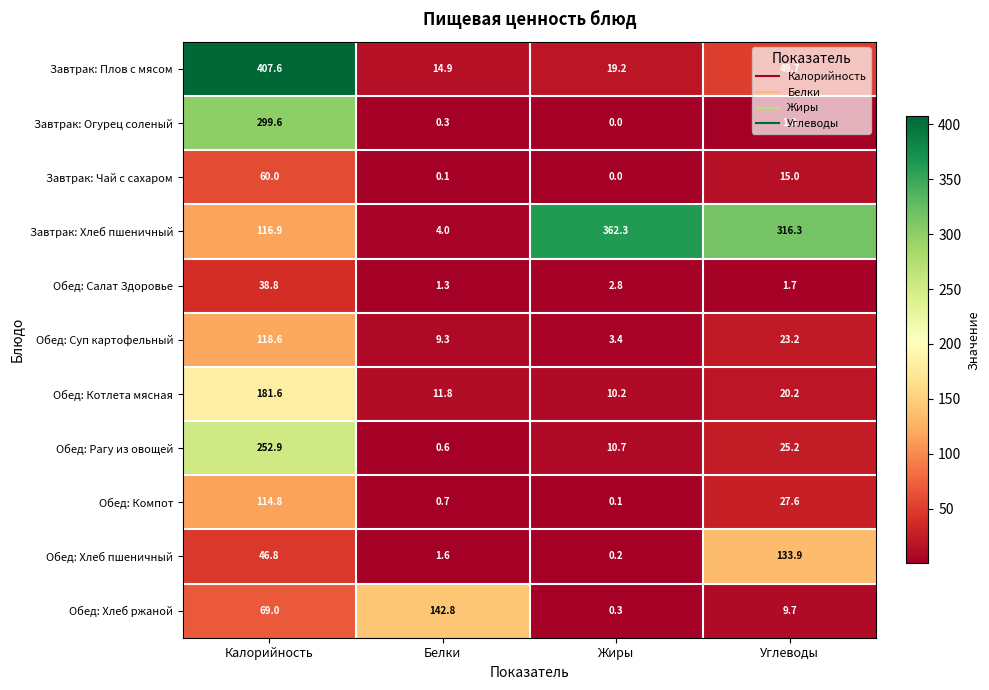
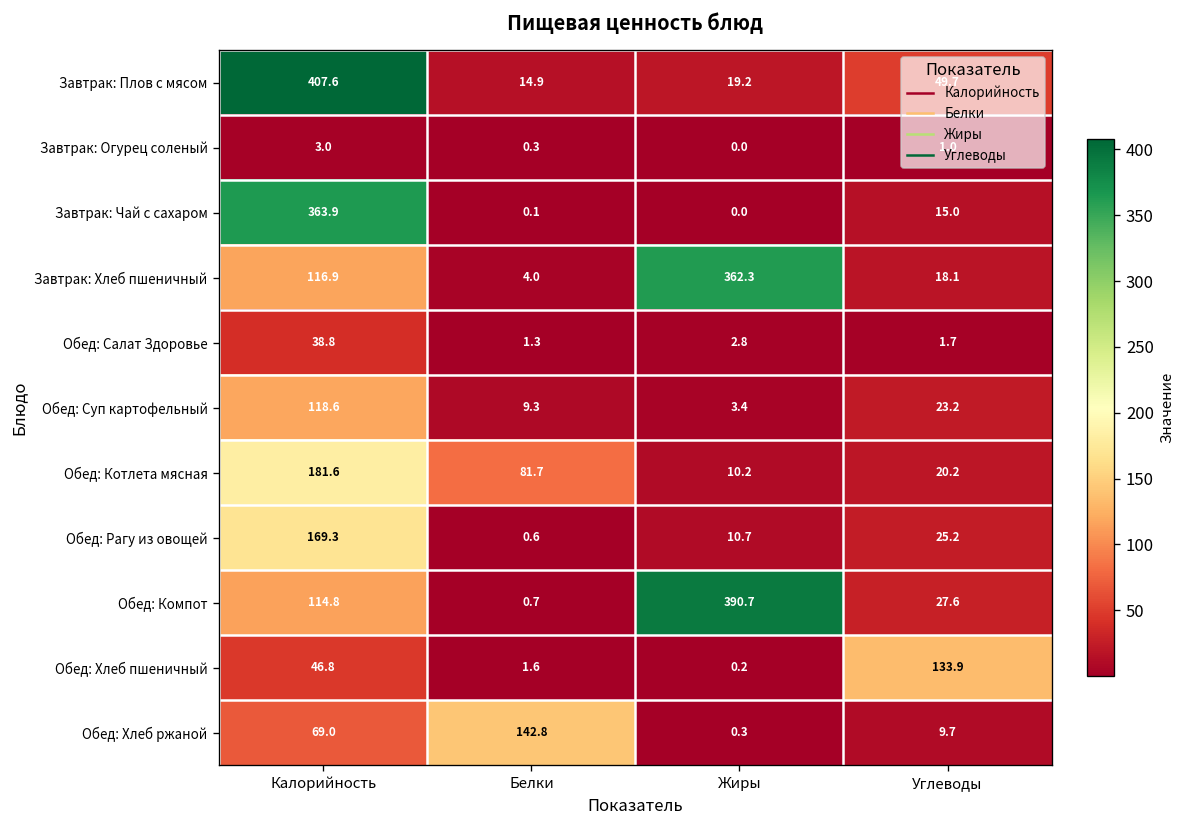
  {
    "Завтрак: Плов с мясом": {
      "Калорийность": 407.6,
      "Белки": 14.9,
      "Жиры": 19.2
    },
    "Завтрак: Огурец соленый": {
-     "Калорийность": 299.6,
+     "Калорийность": 3.0,
      "Белки": 0.3,
      "Жиры": 0.0
    },
    "Завтрак: Чай с сахаром": {
-     "Калорийность": 60.0,
+     "Калорийность": 363.9,
      "Белки": 0.1,
      "Жиры": 0.0,
      "Углеводы": 15.0
    },
    "Завтрак: Хлеб пшеничный": {
      "Калорийность": 116.9,
      "Белки": 4.0,
      "Жиры": 362.3,
-     "Углеводы": 316.3
+     "Углеводы": 18.1
    },
    "Обед: Салат Здоровье": {
      "Калорийность": 38.8,
      "Белки": 1.3,
      "Жиры": 2.8,
      "Углеводы": 1.7
    },
    "Обед: Суп картофельный": {
      "Калорийность": 118.6,
      "Белки": 9.3,
      "Жиры": 3.4,
      "Углеводы": 23.2
    },
    "Обед: Котлета мясная": {
      "Калорийность": 181.6,
-     "Белки": 11.8,
+     "Белки": 81.7,
      "Жиры": 10.2,
      "Углеводы": 20.2
    },
    "Обед: Рагу из овощей": {
-     "Калорийность": 252.9,
+     "Калорийность": 169.3,
      "Белки": 0.6,
      "Жиры": 10.7,
      "Углеводы": 25.2
    },
    "Обед: Компот": {
      "Калорийность": 114.8,
      "Белки": 0.7,
-     "Жиры": 0.1,
+     "Жиры": 390.7,
      "Углеводы": 27.6
    },
    "Обед: Хлеб пшеничный": {
      "Калорийность": 46.8,
      "Белки": 1.6,
      "Жиры": 0.2,
      "Углеводы": 133.9
    },
    "Обед: Хлеб ржаной": {
      "Калорийность": 69.0,
      "Белки": 142.8,
      "Жиры": 0.3,
      "Углеводы": 9.7
    }
  }
